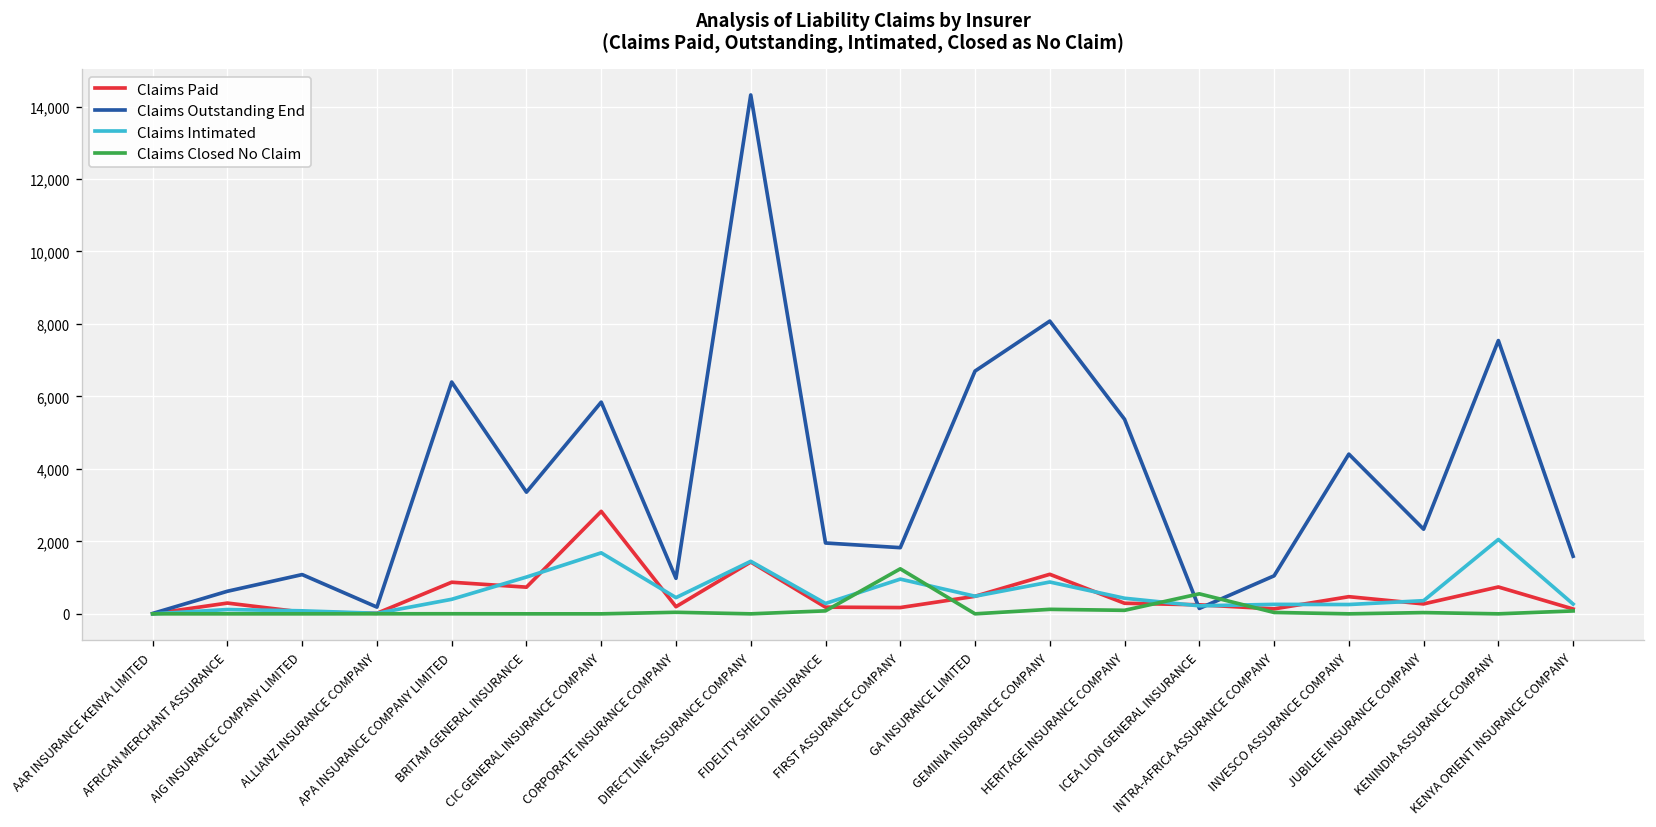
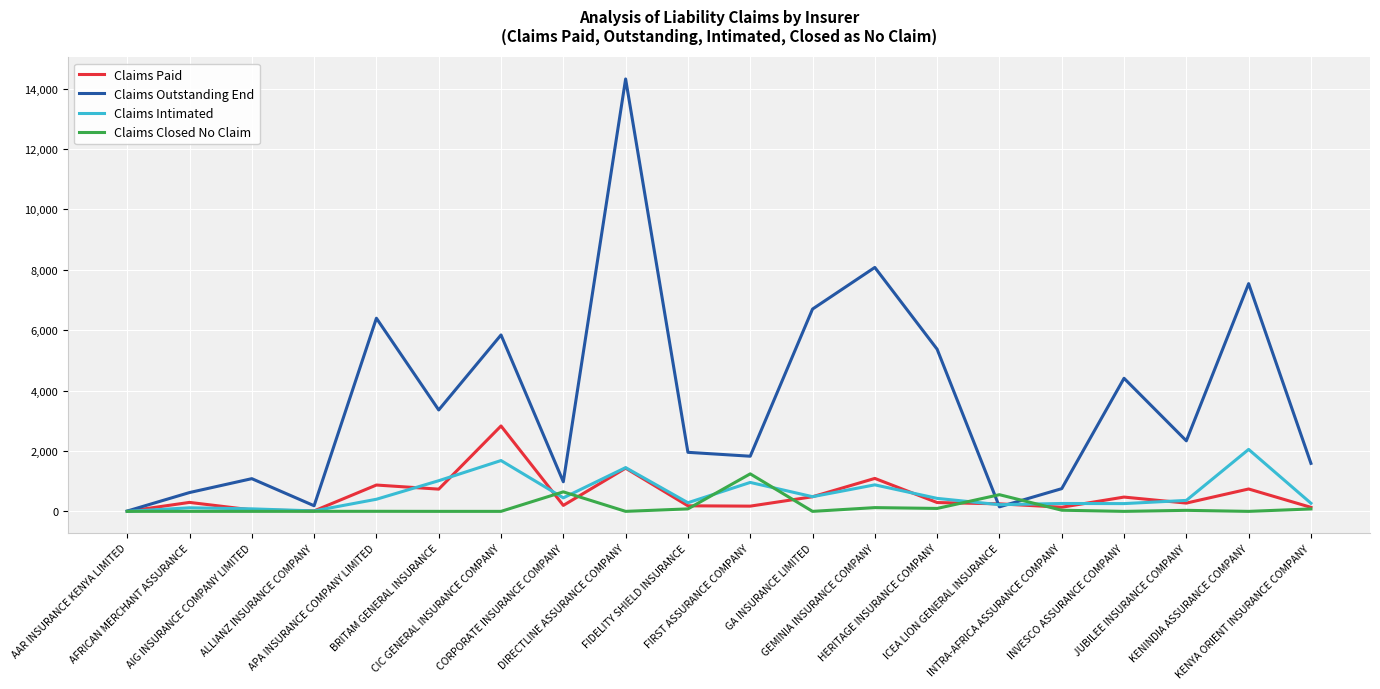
  {
    "Claims Paid": {
      "AFRICAN MERCHANT ASSURANCE": "300",
      "APA INSURANCE COMPANY LIMITED": "900",
      "BRITAM GENERAL INSURANCE": "700",
      "CIC GENERAL INSURANCE COMPANY": "2,800",
      "CORPORATE INSURANCE COMPANY": "200",
      "FIDELITY SHIELD INSURANCE": "200",
      "FIRST ASSURANCE COMPANY": "200",
      "GEMINIA INSURANCE COMPANY": "1,100",
      "HERITAGE INSURANCE COMPANY": "300",
      "INTRA-AFRICA ASSURANCE COMPANY": "100",
      "INVESCO ASSURANCE COMPANY": "500",
      "JUBILEE INSURANCE COMPANY": "300",
      "KENINDIA ASSURANCE COMPANY": "700"
    },
    "Claims Outstanding End": {
      "AFRICAN MERCHANT ASSURANCE": "600",
      "AIG INSURANCE COMPANY LIMITED": "1,100",
      "ALLIANZ INSURANCE COMPANY": "200",
      "APA INSURANCE COMPANY LIMITED": "6,400",
      "BRITAM GENERAL INSURANCE": "3,400",
      "CIC GENERAL INSURANCE COMPANY": "5,800",
      "CORPORATE INSURANCE COMPANY": "1,000",
      "DIRECTLINE ASSURANCE COMPANY": "14,300",
      "FIDELITY SHIELD INSURANCE": "2,000",
      "FIRST ASSURANCE COMPANY": "1,800",
      "GA INSURANCE LIMITED": "6,700",
      "GEMINIA INSURANCE COMPANY": "8,100",
      "HERITAGE INSURANCE COMPANY": "5,400",
-     "INTRA-AFRICA ASSURANCE COMPANY": "1,000",
+     "INTRA-AFRICA ASSURANCE COMPANY": "800",
      "INVESCO ASSURANCE COMPANY": "4,400",
      "JUBILEE INSURANCE COMPANY": "2,300",
      "KENINDIA ASSURANCE COMPANY": "7,500",
      "KENYA ORIENT INSURANCE COMPANY": "1,600"
    },
    "Claims Intimated": {
      "AFRICAN MERCHANT ASSURANCE": "100",
      "APA INSURANCE COMPANY LIMITED": "400",
      "BRITAM GENERAL INSURANCE": "1,000",
      "CIC GENERAL INSURANCE COMPANY": "1,700",
      "CORPORATE INSURANCE COMPANY": "400",
      "FIDELITY SHIELD INSURANCE": "300",
      "FIRST ASSURANCE COMPANY": "1,000",
      "GEMINIA INSURANCE COMPANY": "900",
      "HERITAGE INSURANCE COMPANY": "400",
      "INTRA-AFRICA ASSURANCE COMPANY": "300",
      "INVESCO ASSURANCE COMPANY": "300",
      "JUBILEE INSURANCE COMPANY": "400",
      "KENINDIA ASSURANCE COMPANY": "2,100",
      "KENYA ORIENT INSURANCE COMPANY": "300"
    },
    "Claims Closed No Claim": {
      "AFRICAN MERCHANT ASSURANCE": "0",
      "APA INSURANCE COMPANY LIMITED": "0",
      "BRITAM GENERAL INSURANCE": "0",
      "CIC GENERAL INSURANCE COMPANY": "0",
-     "CORPORATE INSURANCE COMPANY": "0",
+     "CORPORATE INSURANCE COMPANY": "600",
      "DIRECTLINE ASSURANCE COMPANY": "0",
      "FIDELITY SHIELD INSURANCE": "100",
      "FIRST ASSURANCE COMPANY": "1,200",
      "GA INSURANCE LIMITED": "0",
      "GEMINIA INSURANCE COMPANY": "100",
      "HERITAGE INSURANCE COMPANY": "100",
      "ICEA LION GENERAL INSURANCE": "600",
      "INTRA-AFRICA ASSURANCE COMPANY": "0",
      "INVESCO ASSURANCE COMPANY": "0",
      "JUBILEE INSURANCE COMPANY": "0",
      "KENINDIA ASSURANCE COMPANY": "0"
    }
  }
